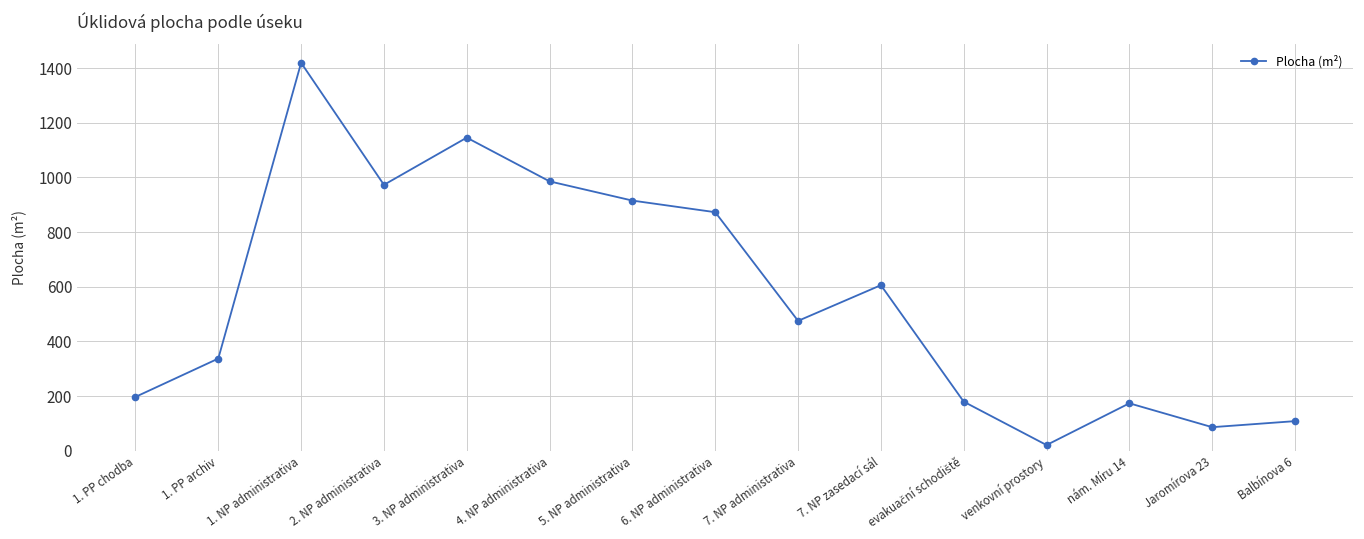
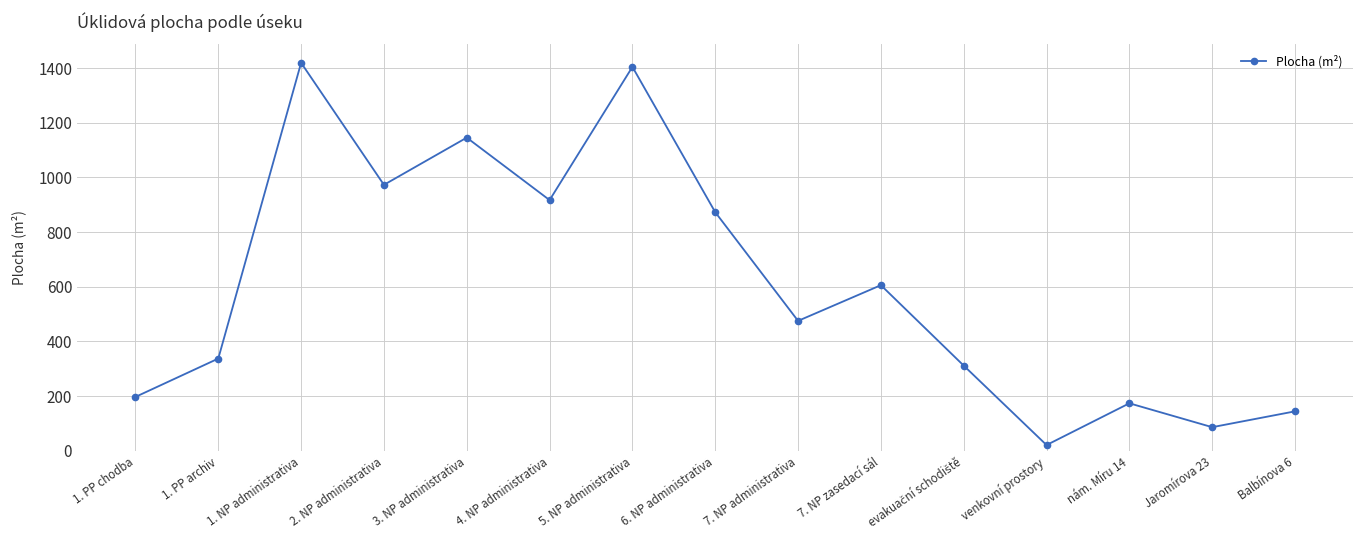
  {
    "1. PP chodba": 200,
    "1. PP archiv": 340,
    "1. NP administrativa": 1420,
    "2. NP administrativa": 970,
    "3. NP administrativa": 1150,
-   "4. NP administrativa": 990,
-   "5. NP administrativa": 920,
+   "4. NP administrativa": 920,
+   "5. NP administrativa": 1400,
    "6. NP administrativa": 870,
    "7. NP administrativa": 480,
    "7. NP zasedací sál": 610,
-   "evakuační schodiště": 180,
+   "evakuační schodiště": 310,
    "venkovní prostory": 20,
    "nám. Míru 14": 170,
    "Jaromírova 23": 90,
-   "Balbínova 6": 110
+   "Balbínova 6": 140
  }
